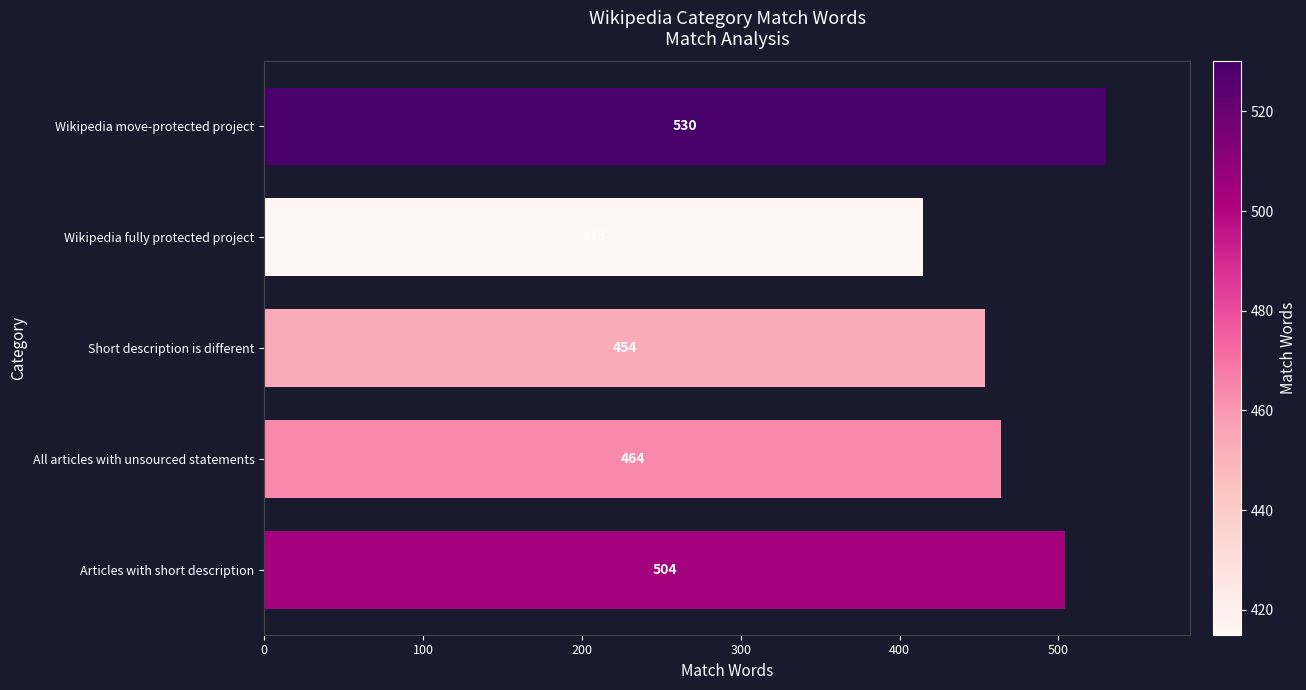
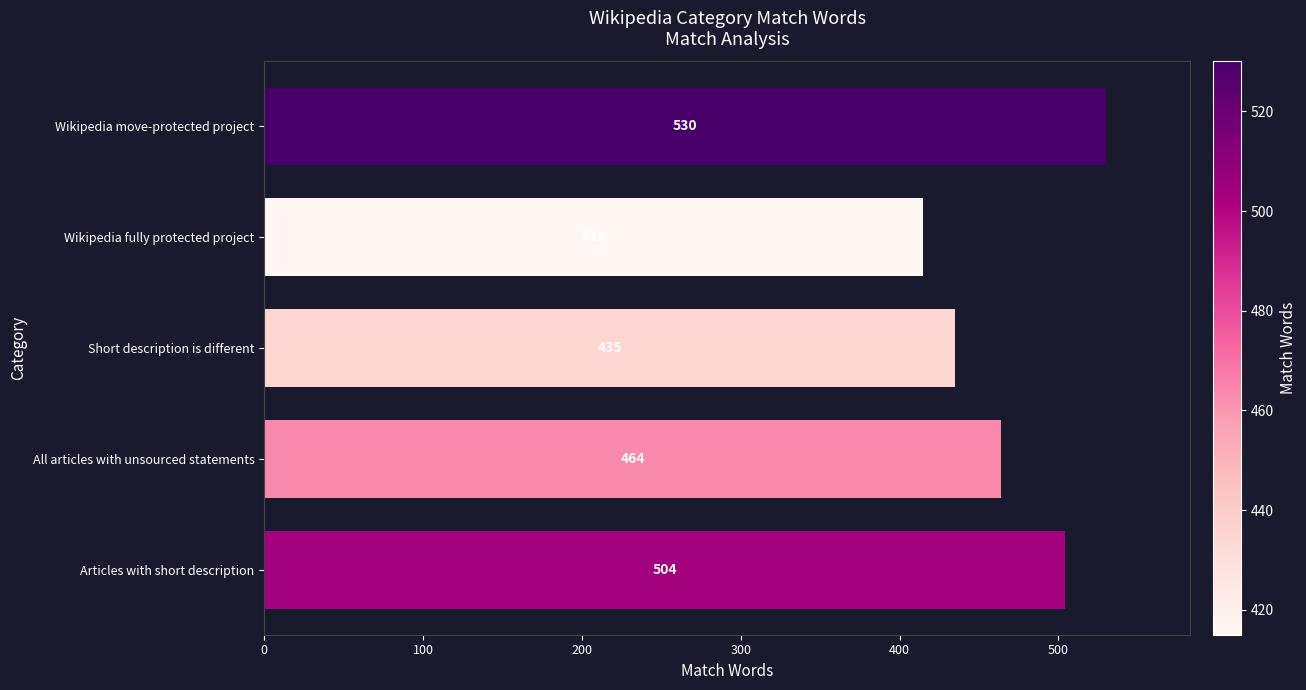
  {
    "Wikipedia fully protected project": 415,
-   "Short description is different": 454
+   "Short description is different": 435
  }
